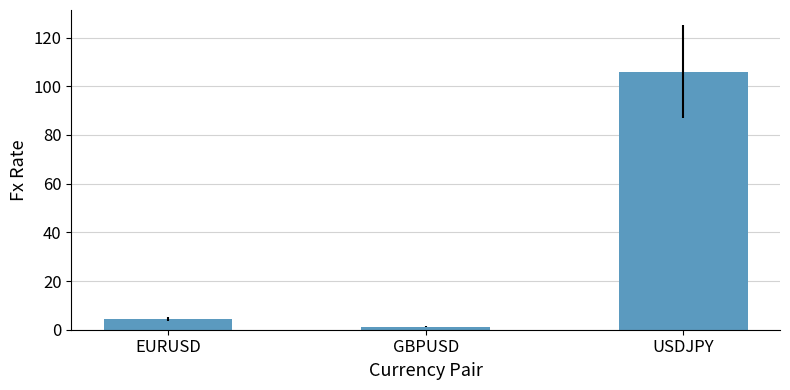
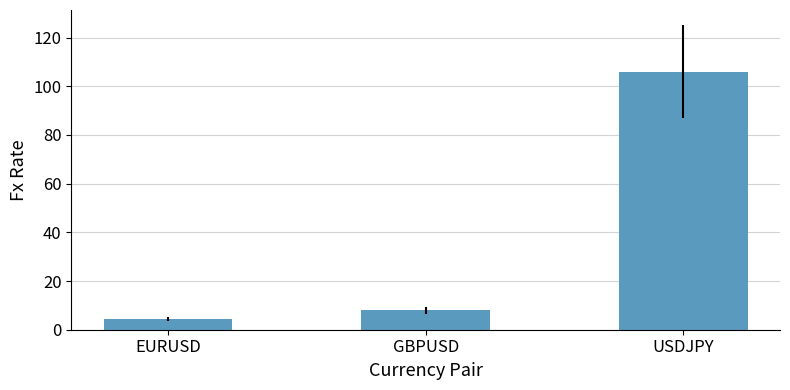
  {
    "EURUSD": 5,
-   "GBPUSD": 1,
+   "GBPUSD": 8,
    "USDJPY": 106
  }
